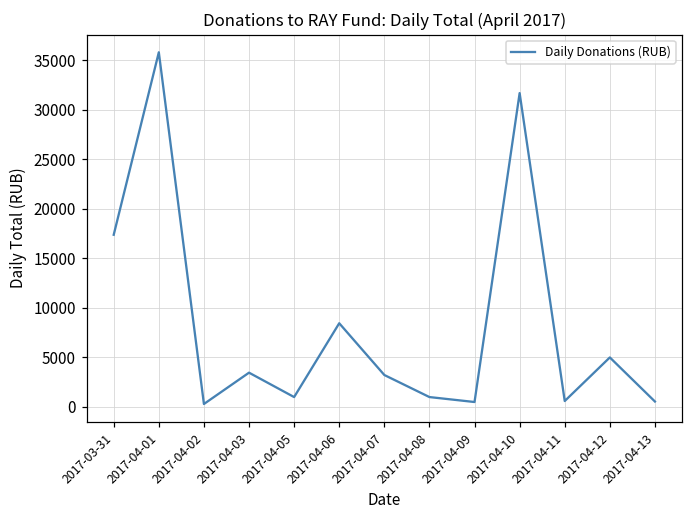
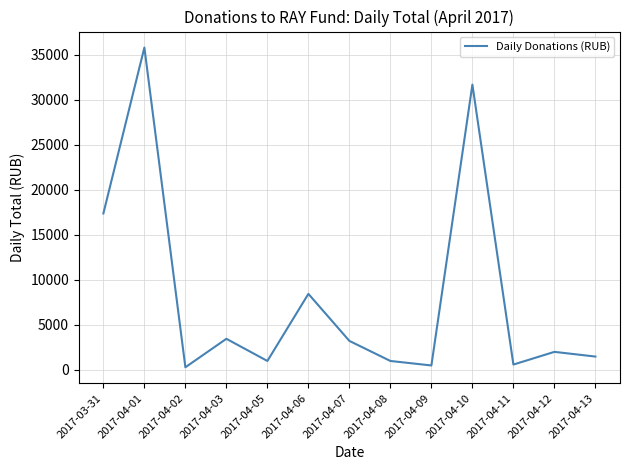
  {
    "2017-03-31": 17000,
    "2017-04-01": 36000,
    "2017-04-02": 0,
    "2017-04-03": 3000,
    "2017-04-05": 1000,
    "2017-04-06": 8000,
    "2017-04-07": 3000,
    "2017-04-08": 1000,
    "2017-04-09": 1000,
    "2017-04-10": 32000,
    "2017-04-11": 1000,
-   "2017-04-12": 5000,
-   "2017-04-13": 600
+   "2017-04-12": 2000,
+   "2017-04-13": 1500
  }
